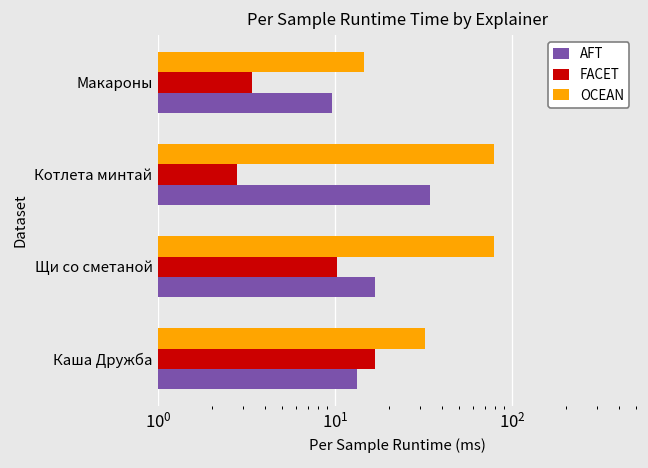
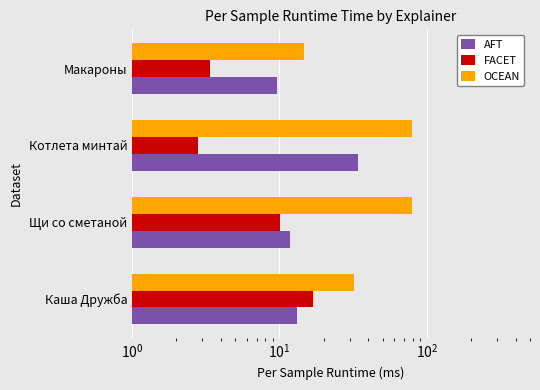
  {
    "AFT": {
      "Макароны": 10,
      "Котлета минтай": 34,
-     "Щи со сметаной": 17,
+     "Щи со сметаной": 12,
      "Каша Дружба": 13
    },
    "FACET": {
      "Макароны": 3.4,
      "Котлета минтай": 2.8,
      "Щи со сметаной": 10,
      "Каша Дружба": 17
    },
    "OCEAN": {
      "Макароны": 15,
      "Котлета минтай": 80,
      "Щи со сметаной": 80,
      "Каша Дружба": 32
    }
  }
